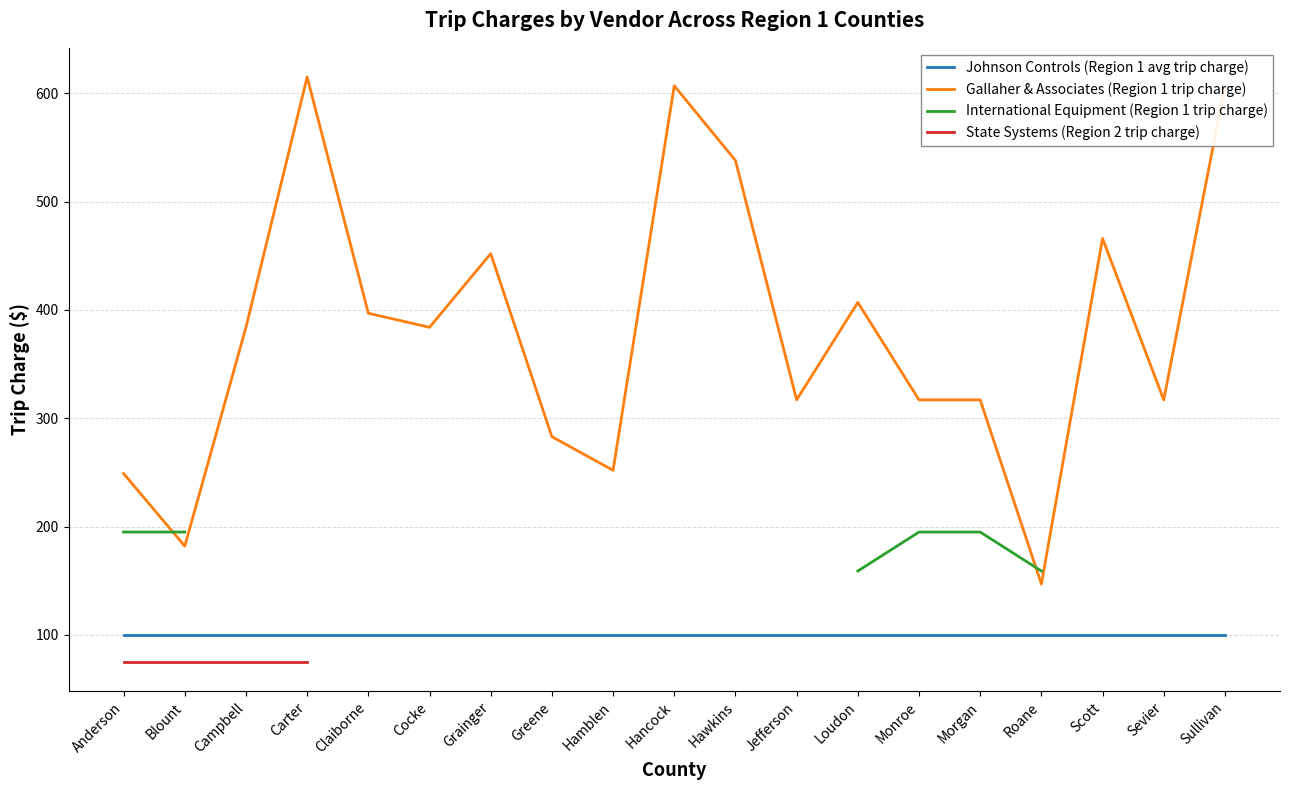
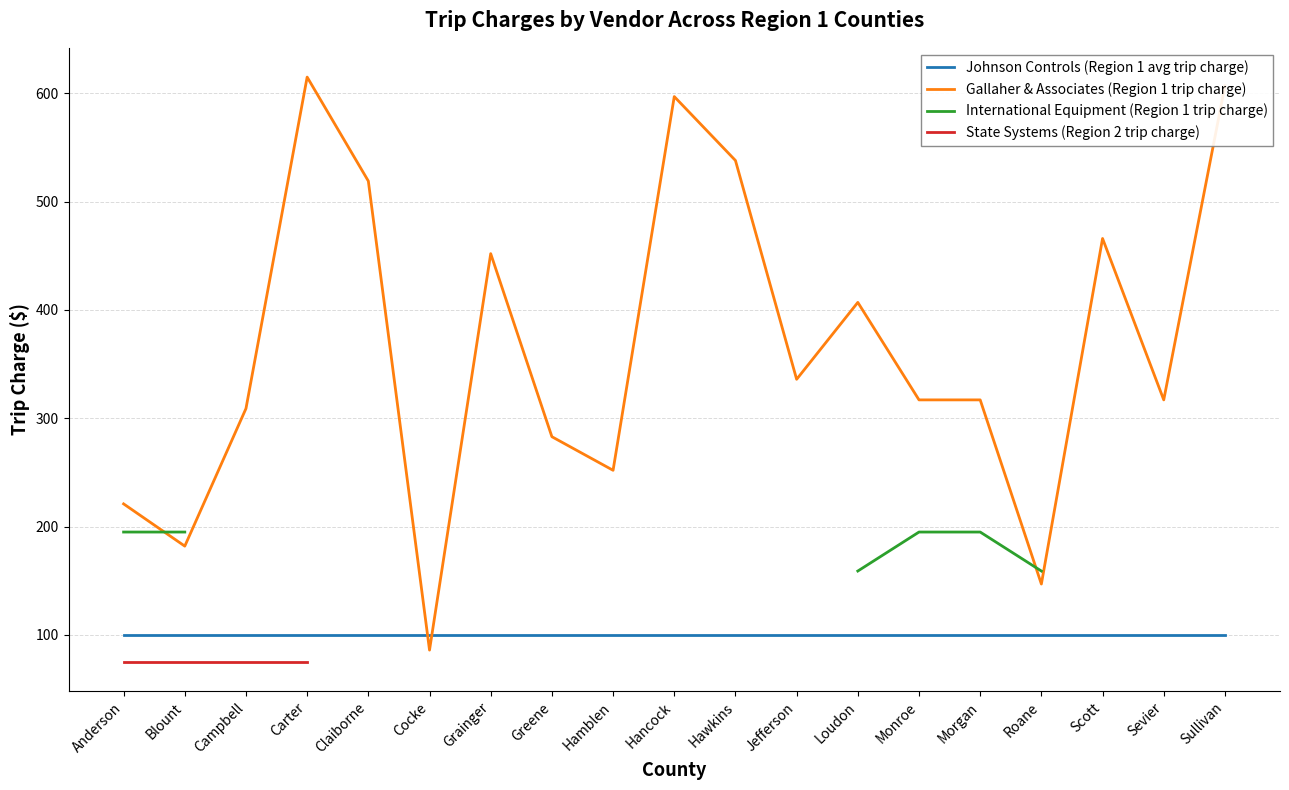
  {
    "Johnson Controls (Region 1 avg trip charge)": {
      "Anderson": 100,
      "Blount": 100,
      "Campbell": 100,
      "Carter": 100,
      "Claiborne": 100,
      "Cocke": 100,
      "Grainger": 100,
      "Greene": 100,
      "Hamblen": 100,
      "Hancock": 100,
      "Hawkins": 100,
      "Jefferson": 100,
      "Loudon": 100,
      "Monroe": 100,
      "Morgan": 100,
      "Roane": 100,
      "Scott": 100,
      "Sevier": 100,
      "Sullivan": 100
    },
    "Gallaher & Associates (Region 1 trip charge)": {
-     "Anderson": 249,
+     "Anderson": 221,
      "Blount": 182,
-     "Campbell": 384,
+     "Campbell": 309,
      "Carter": 615,
-     "Claiborne": 397,
-     "Cocke": 384,
+     "Claiborne": 519,
+     "Cocke": 86,
      "Grainger": 452,
      "Greene": 283,
      "Hamblen": 252,
-     "Hancock": 607,
+     "Hancock": 597,
      "Hawkins": 538,
-     "Jefferson": 317,
+     "Jefferson": 336,
      "Loudon": 407,
      "Monroe": 317,
      "Morgan": 317,
      "Roane": 147,
      "Scott": 466,
      "Sevier": 317
    },
    "International Equipment (Region 1 trip charge)": {
      "Anderson": 195,
      "Blount": 195,
      "Loudon": 159,
      "Monroe": 195,
      "Morgan": 195,
      "Roane": 159
    },
    "State Systems (Region 2 trip charge)": {
      "Anderson": 75,
      "Blount": 75,
      "Campbell": 75,
      "Carter": 75
    }
  }
